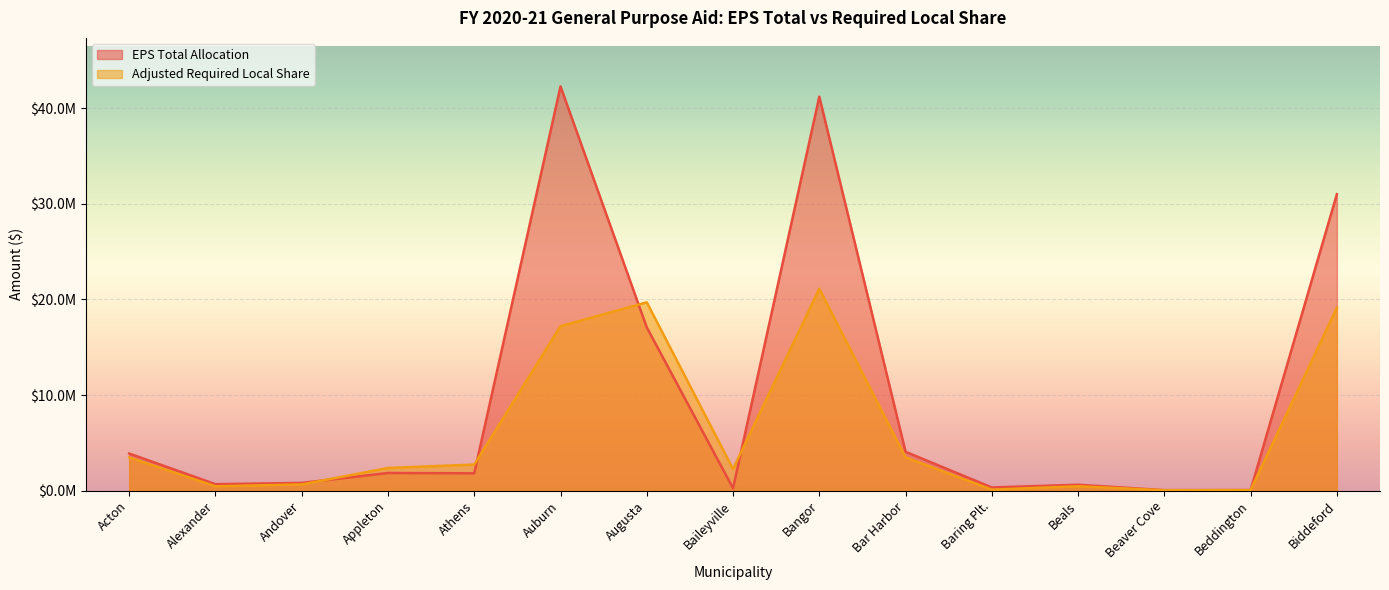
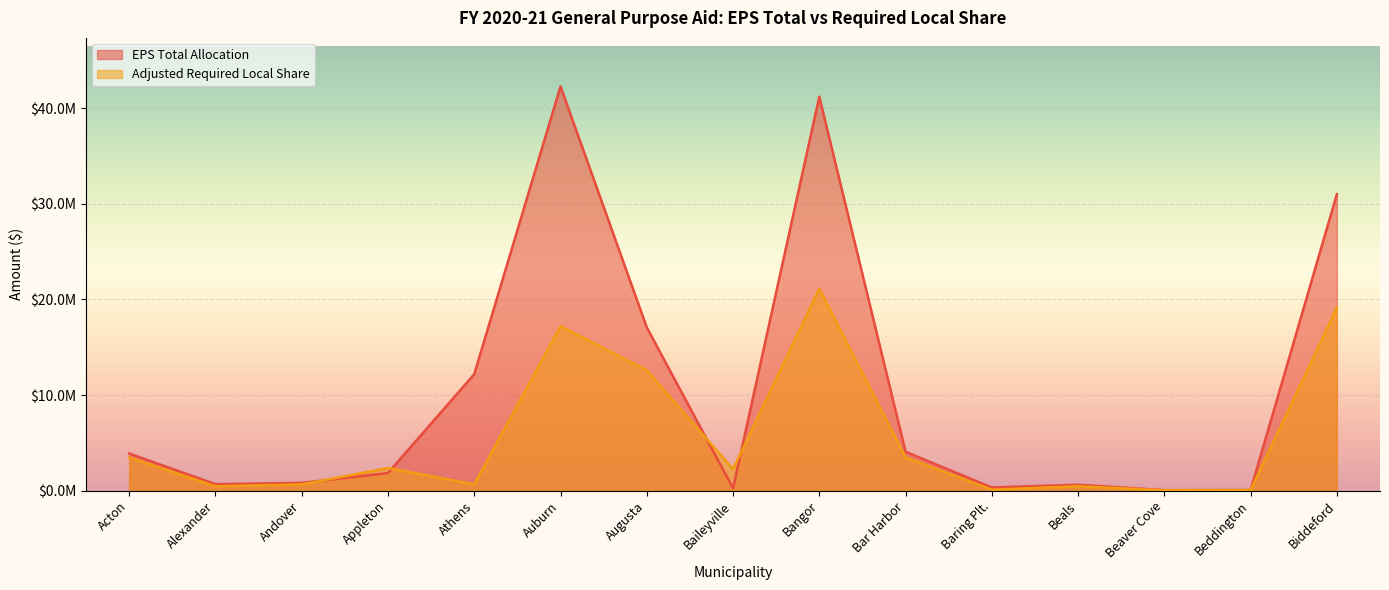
  {
    "EPS Total Allocation": {
      "Acton": "$4000000",
      "Appleton": "$2000000",
-     "Athens": "$2000000",
+     "Athens": "$12000000",
      "Auburn": "$42000000",
      "Augusta": "$17000000",
      "Baileyville": "$0",
      "Bangor": "$41000000",
      "Bar Harbor": "$4000000",
      "Biddeford": "$31000000"
    },
    "Adjusted Required Local Share": {
      "Acton": "$3000000",
      "Appleton": "$2000000",
-     "Athens": "$3000000",
+     "Athens": "$1000000",
      "Auburn": "$17000000",
-     "Augusta": "$20000000",
+     "Augusta": "$13000000",
      "Baileyville": "$2000000",
      "Bangor": "$21000000",
      "Bar Harbor": "$3000000",
      "Biddeford": "$19000000"
    }
  }
